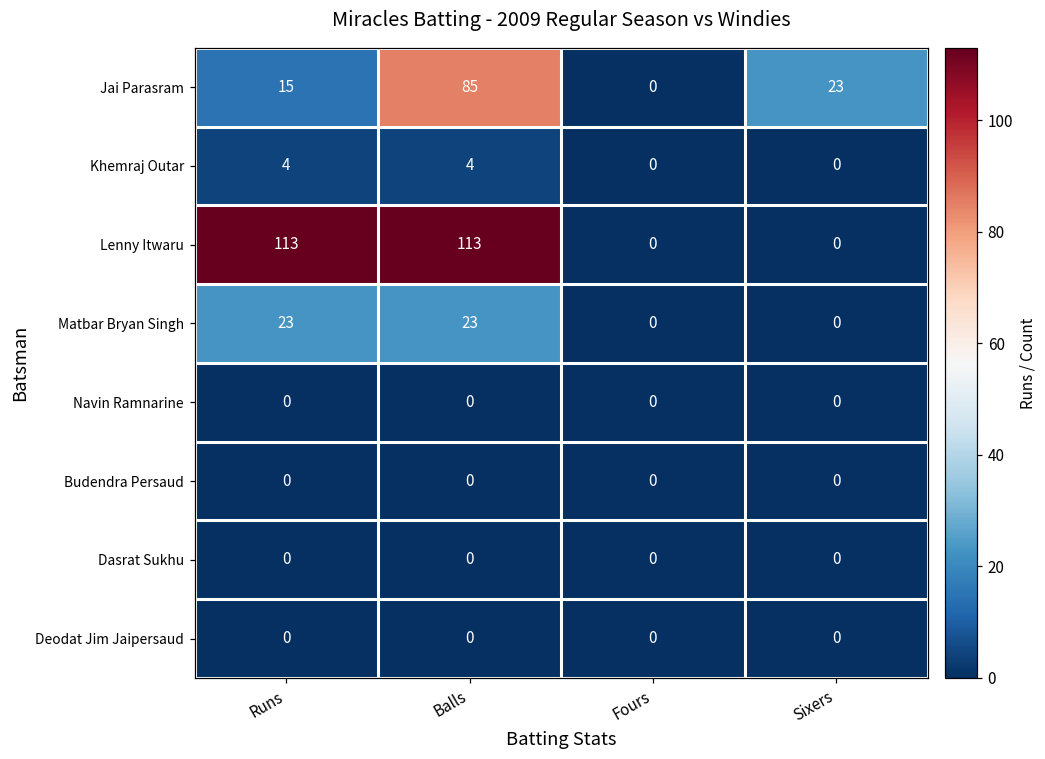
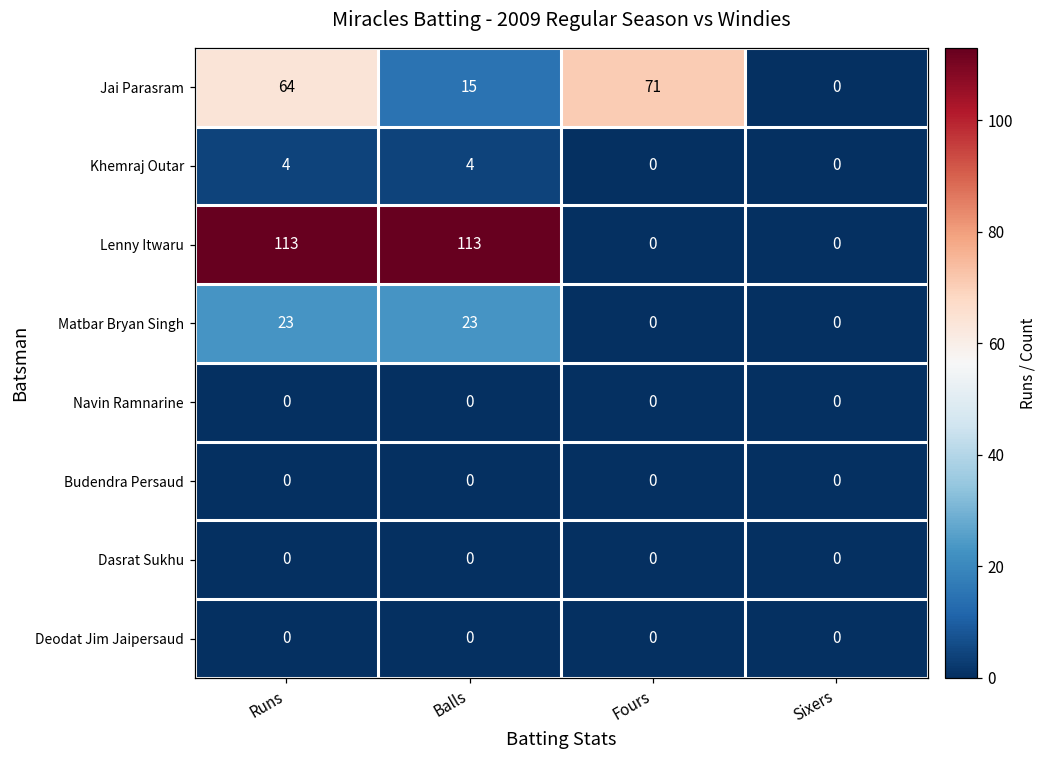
  {
    "Jai Parasram": {
-     "Runs": 15,
-     "Balls": 85,
-     "Fours": 0,
-     "Sixers": 23
+     "Runs": 64,
+     "Balls": 15,
+     "Fours": 71,
+     "Sixers": 0
    },
    "Khemraj Outar": {
      "Runs": 4,
      "Balls": 4,
      "Fours": 0,
      "Sixers": 0
    },
    "Lenny Itwaru": {
      "Runs": 113,
      "Balls": 113,
      "Fours": 0,
      "Sixers": 0
    },
    "Matbar Bryan Singh": {
      "Runs": 23,
      "Balls": 23,
      "Fours": 0,
      "Sixers": 0
    },
    "Navin Ramnarine": {
      "Runs": 0,
      "Balls": 0,
      "Fours": 0,
      "Sixers": 0
    },
    "Budendra Persaud": {
      "Runs": 0,
      "Balls": 0,
      "Fours": 0,
      "Sixers": 0
    },
    "Dasrat Sukhu": {
      "Runs": 0,
      "Balls": 0,
      "Fours": 0,
      "Sixers": 0
    },
    "Deodat Jim Jaipersaud": {
      "Runs": 0,
      "Balls": 0,
      "Fours": 0,
      "Sixers": 0
    }
  }
